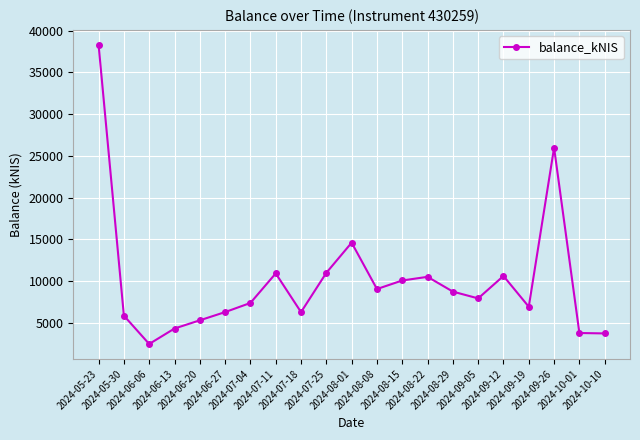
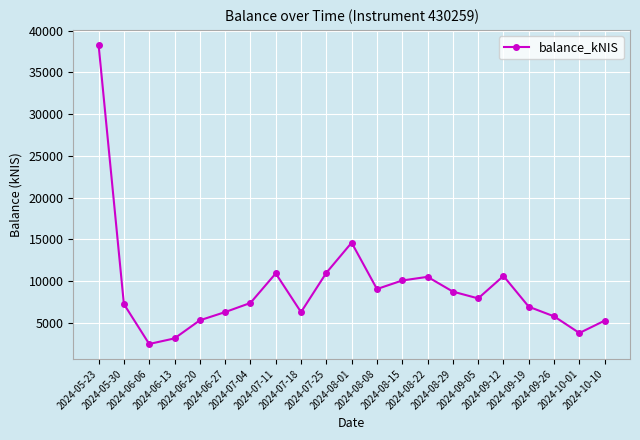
  {
    "2024-05-23": 38000,
-   "2024-05-30": 6000,
+   "2024-05-30": 7000,
    "2024-06-06": 2000,
-   "2024-06-13": 4000,
+   "2024-06-13": 3000,
    "2024-06-20": 5000,
    "2024-06-27": 6000,
    "2024-07-04": 7000,
    "2024-07-11": 11000,
    "2024-07-18": 6000,
    "2024-07-25": 11000,
    "2024-08-01": 15000,
    "2024-08-08": 9000,
    "2024-08-15": 10000,
    "2024-08-22": 11000,
    "2024-08-29": 9000,
    "2024-09-05": 8000,
    "2024-09-12": 11000,
    "2024-09-19": 7000,
-   "2024-09-26": 26000,
+   "2024-09-26": 6000,
    "2024-10-01": 4000,
-   "2024-10-10": 4000
+   "2024-10-10": 5000
  }
